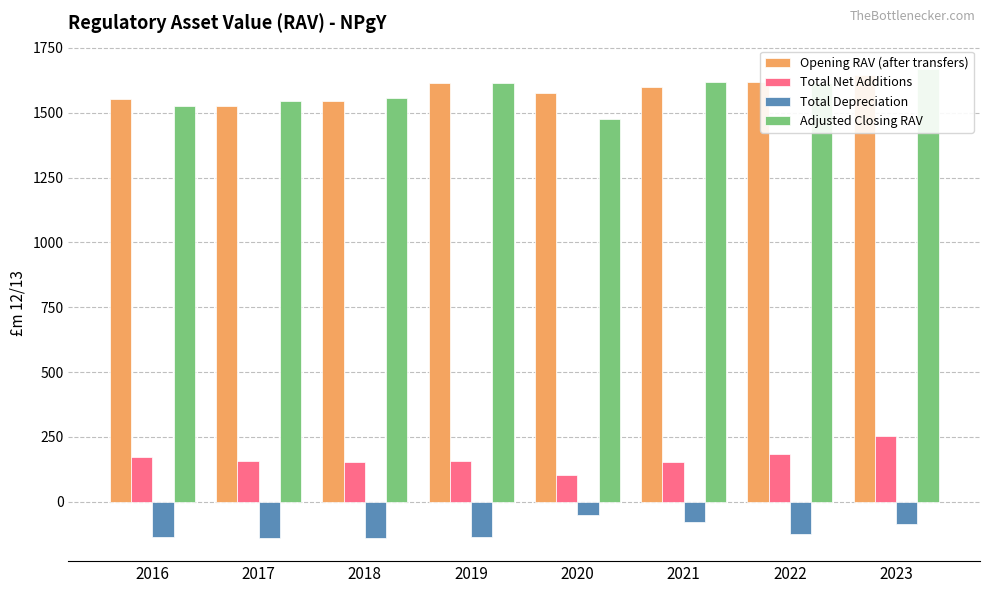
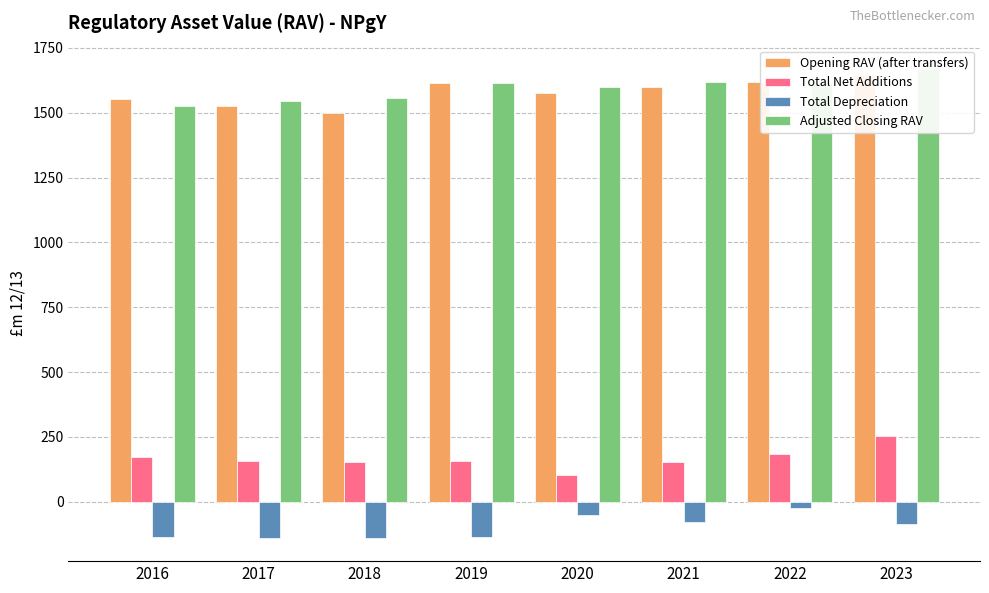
  {
    "Opening RAV (after transfers)": {
      "2016": 1550,
      "2017": 1530,
-     "2018": 1540,
+     "2018": 1500,
      "2019": 1610,
      "2020": 1580,
      "2021": 1600,
      "2022": 1620
    },
    "Total Net Additions": {
      "2016": 170,
      "2017": 160,
      "2018": 150,
      "2019": 160,
      "2020": 100,
      "2021": 150,
      "2022": 180,
      "2023": 260
    },
    "Total Depreciation": {
      "2016": -140,
      "2017": -140,
      "2018": -140,
      "2019": -140,
      "2020": -50,
      "2021": -80,
-     "2022": -120,
+     "2022": -20,
      "2023": -90
    },
    "Adjusted Closing RAV": {
      "2016": 1530,
      "2017": 1540,
      "2018": 1560,
      "2019": 1610,
-     "2020": 1480,
+     "2020": 1600,
      "2021": 1620
    }
  }
